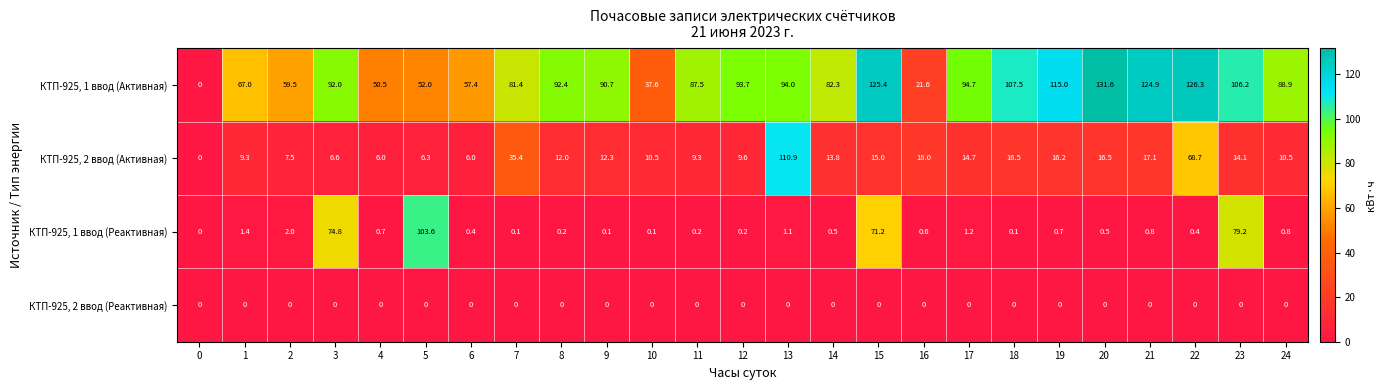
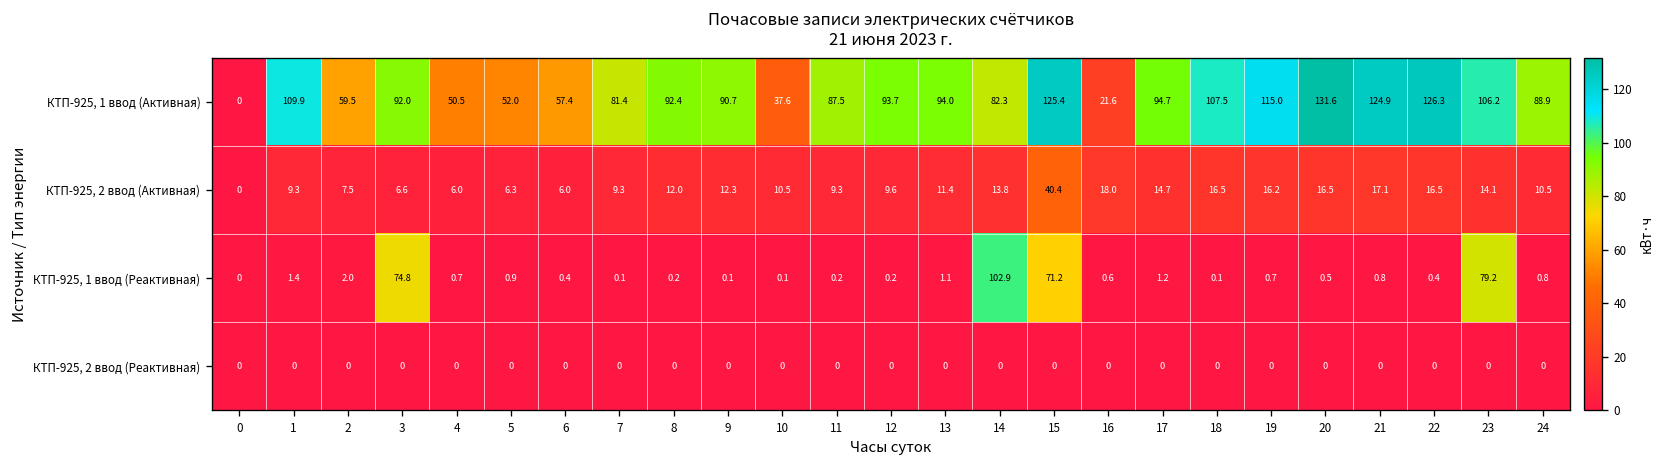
  {
    "КТП-925, 1 ввод (Активная)": {
      "0": 0,
-     "1": 67.0,
+     "1": 109.9,
      "2": 59.5,
      "3": 92.0,
      "4": 50.5,
      "5": 52.0,
      "6": 57.4,
      "7": 81.4,
      "8": 92.4,
      "9": 90.7,
      "10": 37.6,
      "11": 87.5,
      "12": 93.7,
      "13": 94.0,
      "14": 82.3,
      "15": 125.4,
      "16": 21.6,
      "17": 94.7,
      "18": 107.5,
      "19": 115.0,
      "20": 131.6,
      "21": 124.9,
      "22": 126.3,
      "23": 106.2,
      "24": 88.9
    },
    "КТП-925, 2 ввод (Активная)": {
      "0": 0,
      "1": 9.3,
      "2": 7.5,
      "3": 6.6,
      "4": 6.0,
      "5": 6.3,
      "6": 6.0,
-     "7": 35.4,
+     "7": 9.3,
      "8": 12.0,
      "9": 12.3,
      "10": 10.5,
      "11": 9.3,
      "12": 9.6,
-     "13": 110.9,
+     "13": 11.4,
      "14": 13.8,
-     "15": 15.0,
+     "15": 40.4,
      "16": 18.0,
      "17": 14.7,
      "18": 16.5,
      "19": 16.2,
      "20": 16.5,
      "21": 17.1,
-     "22": 68.7,
+     "22": 16.5,
      "23": 14.1,
      "24": 10.5
    },
    "КТП-925, 1 ввод (Реактивная)": {
      "0": 0,
      "1": 1.4,
      "2": 2.0,
      "3": 74.8,
      "4": 0.7,
-     "5": 103.6,
+     "5": 0.9,
      "6": 0.4,
      "7": 0.1,
      "8": 0.2,
      "9": 0.1,
      "10": 0.1,
      "11": 0.2,
      "12": 0.2,
      "13": 1.1,
-     "14": 0.5,
+     "14": 102.9,
      "15": 71.2,
      "16": 0.6,
      "17": 1.2,
      "18": 0.1,
      "19": 0.7,
      "20": 0.5,
      "21": 0.8,
      "22": 0.4,
      "23": 79.2,
      "24": 0.8
    },
    "КТП-925, 2 ввод (Реактивная)": {
      "0": 0,
      "1": 0,
      "2": 0,
      "3": 0,
      "4": 0,
      "5": 0,
      "6": 0,
      "7": 0,
      "8": 0,
      "9": 0,
      "10": 0,
      "11": 0,
      "12": 0,
      "13": 0,
      "14": 0,
      "15": 0,
      "16": 0,
      "17": 0,
      "18": 0,
      "19": 0,
      "20": 0,
      "21": 0,
      "22": 0,
      "23": 0,
      "24": 0
    }
  }
